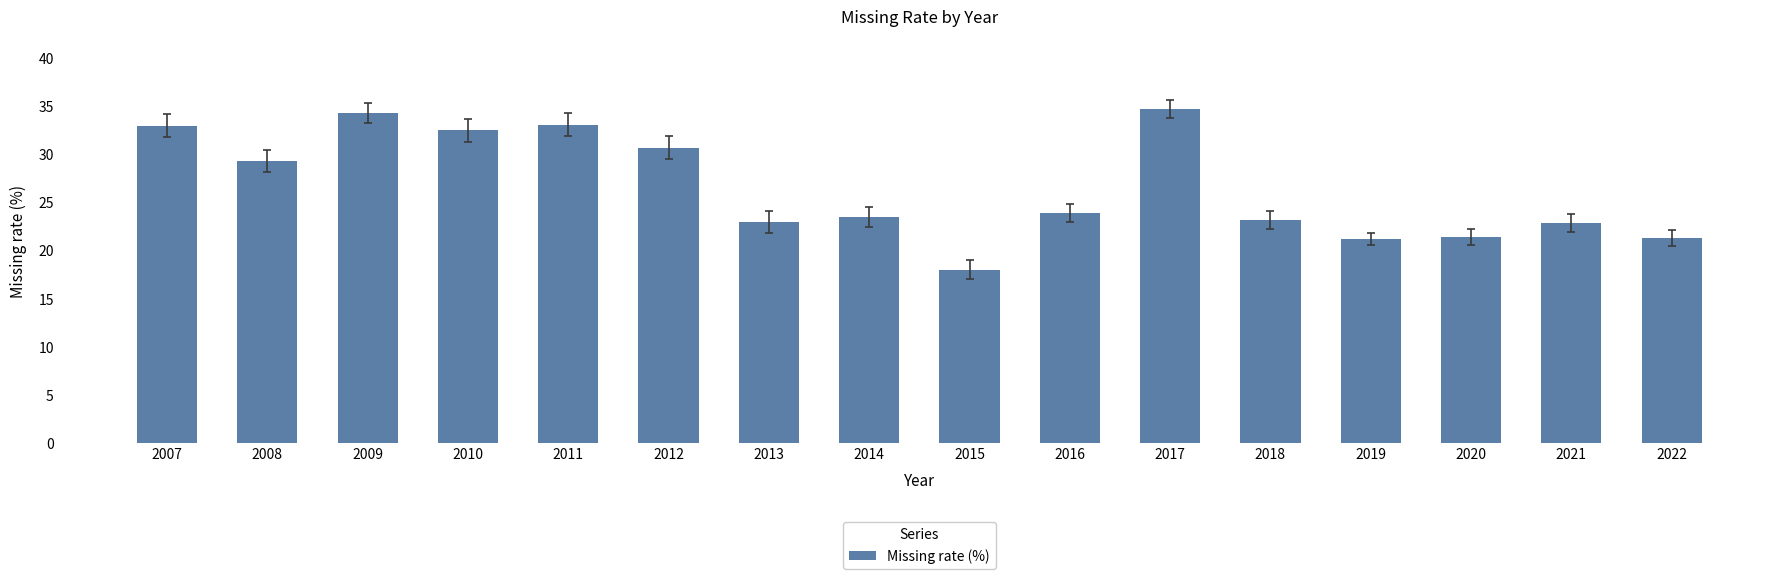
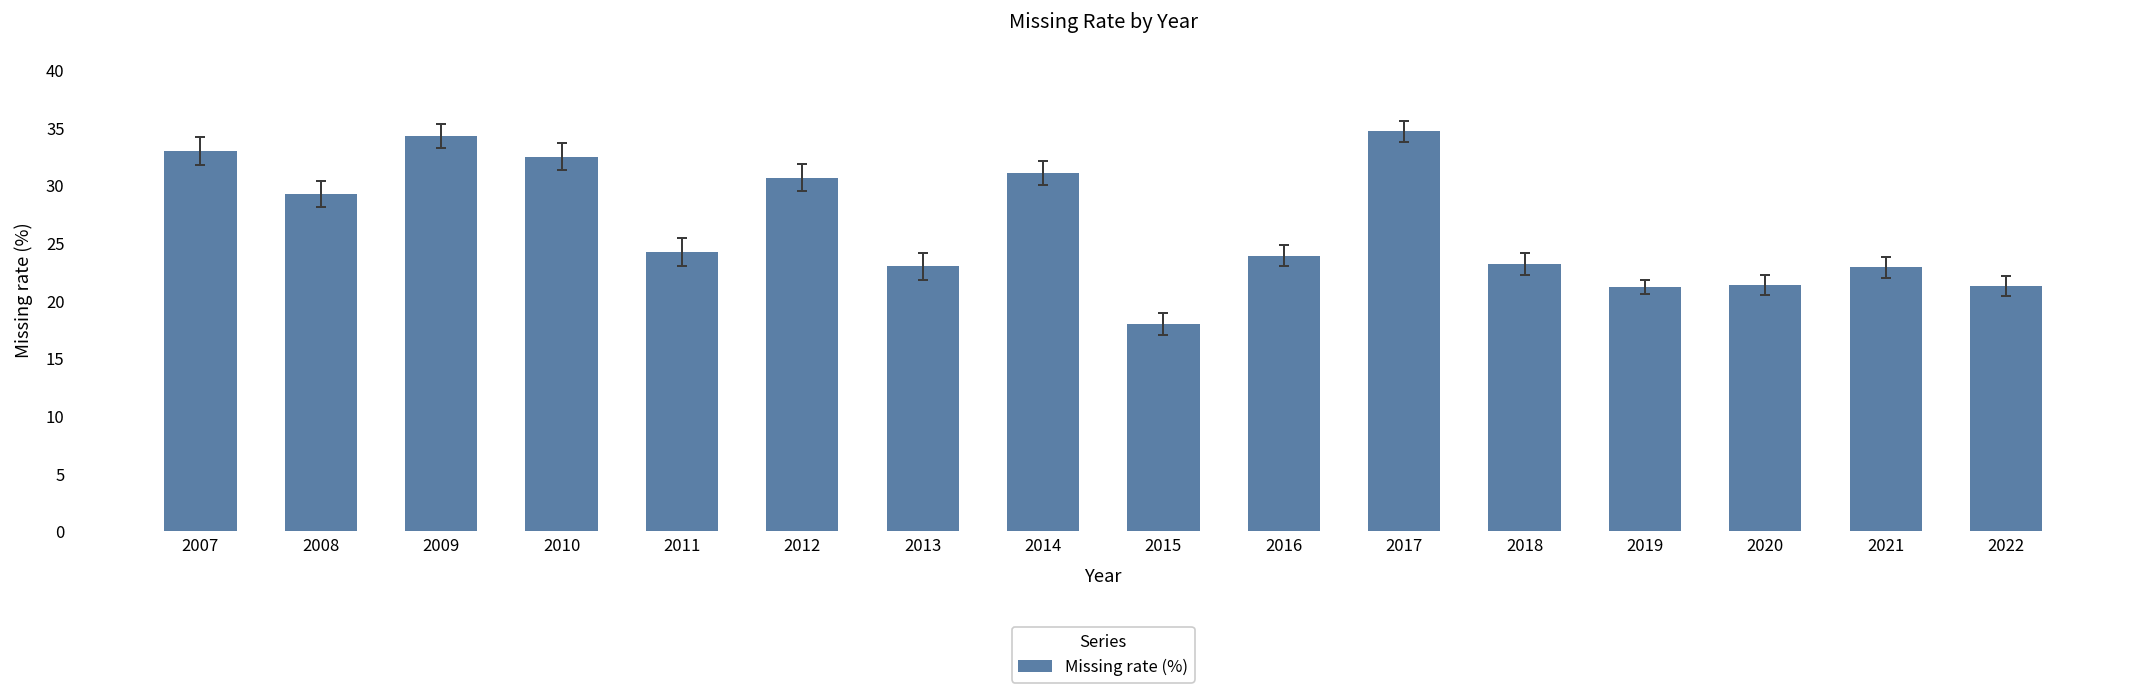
  {
    "Missing rate (%)": {
      "2007": 33,
      "2008": 29,
      "2009": 34,
      "2010": 33,
-     "2011": 33,
+     "2011": 24,
      "2012": 31,
      "2013": 23,
-     "2014": 24,
+     "2014": 31,
      "2015": 18,
      "2016": 24,
      "2017": 35,
      "2018": 23,
      "2019": 21,
      "2020": 21,
      "2021": 23,
      "2022": 21
    }
  }
